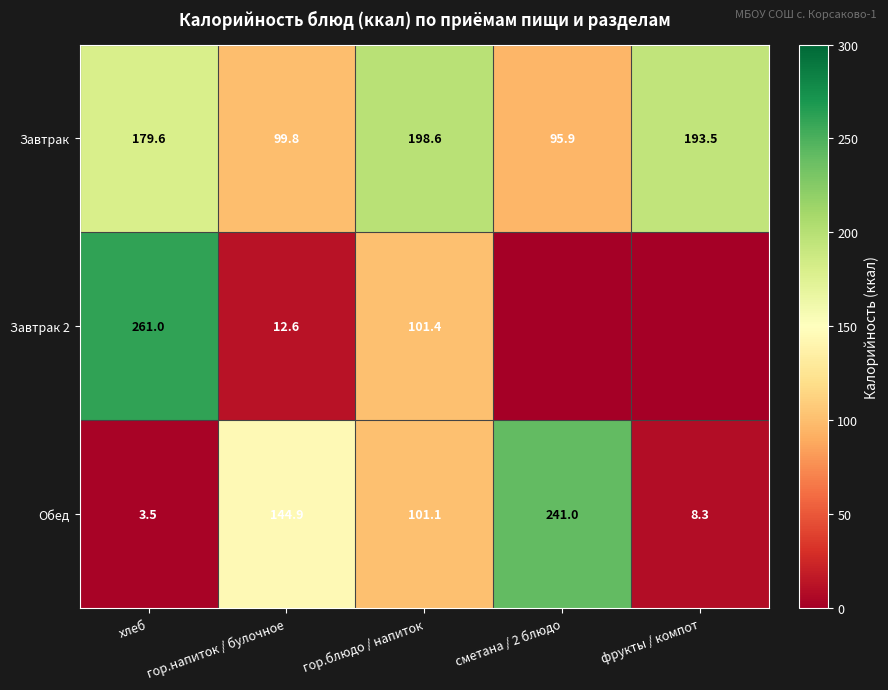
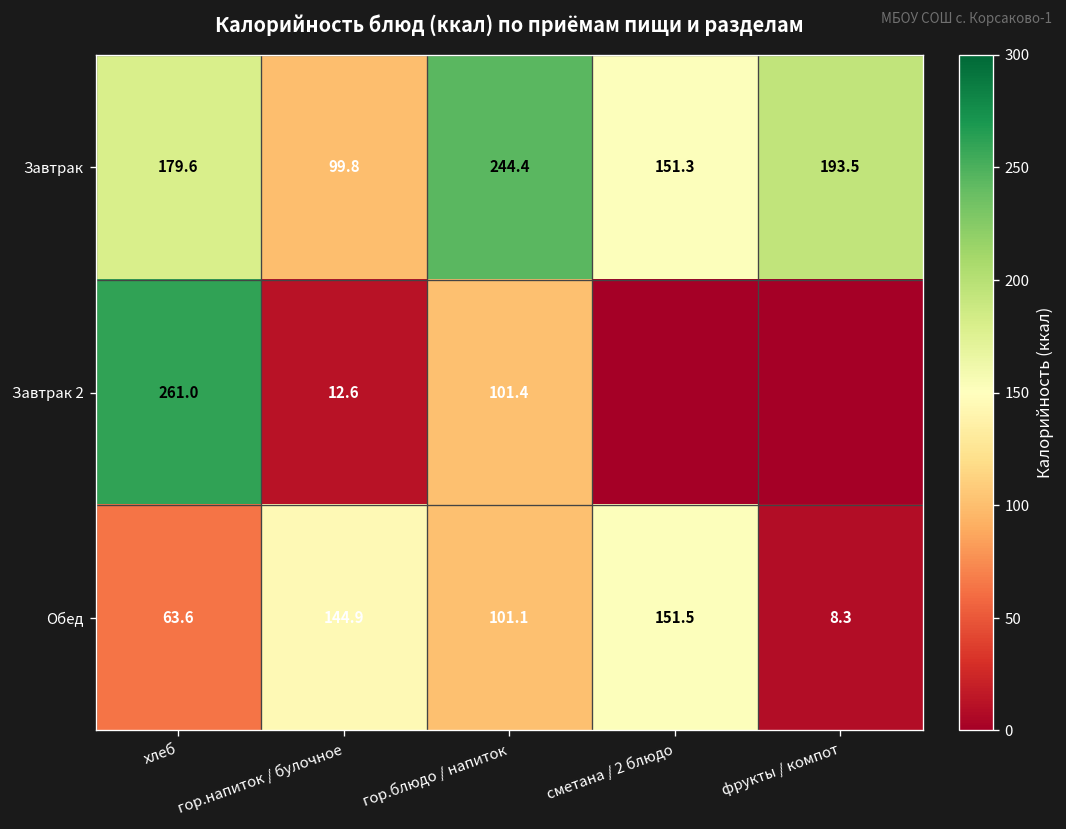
  {
    "Завтрак": {
      "хлеб": 179.6,
      "гор.напиток / булочное": 99.8,
-     "гор.блюдо / напиток": 198.6,
-     "сметана / 2 блюдо": 95.9,
+     "гор.блюдо / напиток": 244.4,
+     "сметана / 2 блюдо": 151.3,
      "фрукты / компот": 193.5
    },
    "Завтрак 2": {
      "хлеб": 261.0,
      "гор.напиток / булочное": 12.6,
      "гор.блюдо / напиток": 101.4
    },
    "Обед": {
-     "хлеб": 3.5,
+     "хлеб": 63.6,
      "гор.напиток / булочное": 144.9,
      "гор.блюдо / напиток": 101.1,
-     "сметана / 2 блюдо": 241.0,
+     "сметана / 2 блюдо": 151.5,
      "фрукты / компот": 8.3
    }
  }
